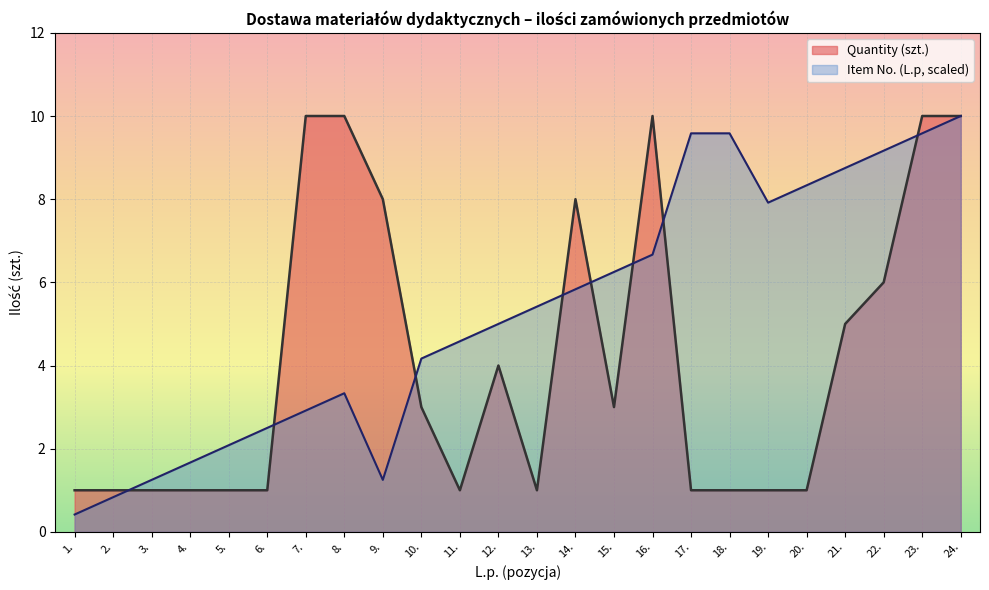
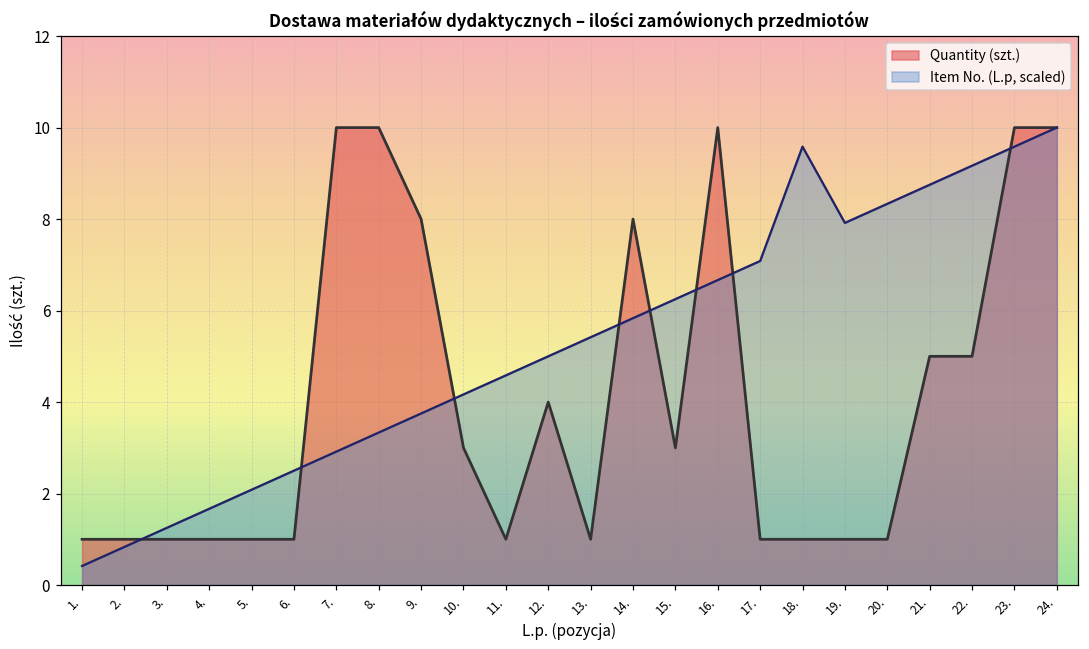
  {
    "Quantity (szt.)": {
      "1.": 1,
      "2.": 1,
      "3.": 1,
      "4.": 1,
      "5.": 1,
      "6.": 1,
      "7.": 10,
      "8.": 10,
      "9.": 8,
      "10.": 3,
      "11.": 1,
      "12.": 4,
      "13.": 1,
      "14.": 8,
      "15.": 3,
      "16.": 10,
      "17.": 1,
      "18.": 1,
      "19.": 1,
      "20.": 1,
      "21.": 5,
-     "22.": 6,
+     "22.": 5,
      "23.": 10
    },
    "Item No. (L.p, scaled)": {
      "1.": 0.4,
      "2.": 0.8,
      "3.": 1.3,
      "4.": 1.7,
      "5.": 2.1,
      "6.": 2.5,
      "7.": 2.9,
      "8.": 3.3,
-     "9.": 1.3,
+     "9.": 3.8,
      "10.": 4.2,
      "11.": 4.6,
      "12.": 5.0,
      "13.": 5.4,
      "14.": 5.8,
      "15.": 6.3,
      "16.": 6.7,
-     "17.": 9.6,
+     "17.": 7.1,
      "18.": 9.6,
      "19.": 7.9,
      "20.": 8.3,
      "21.": 8.8,
      "22.": 9.2,
      "23.": 9.6
    }
  }
